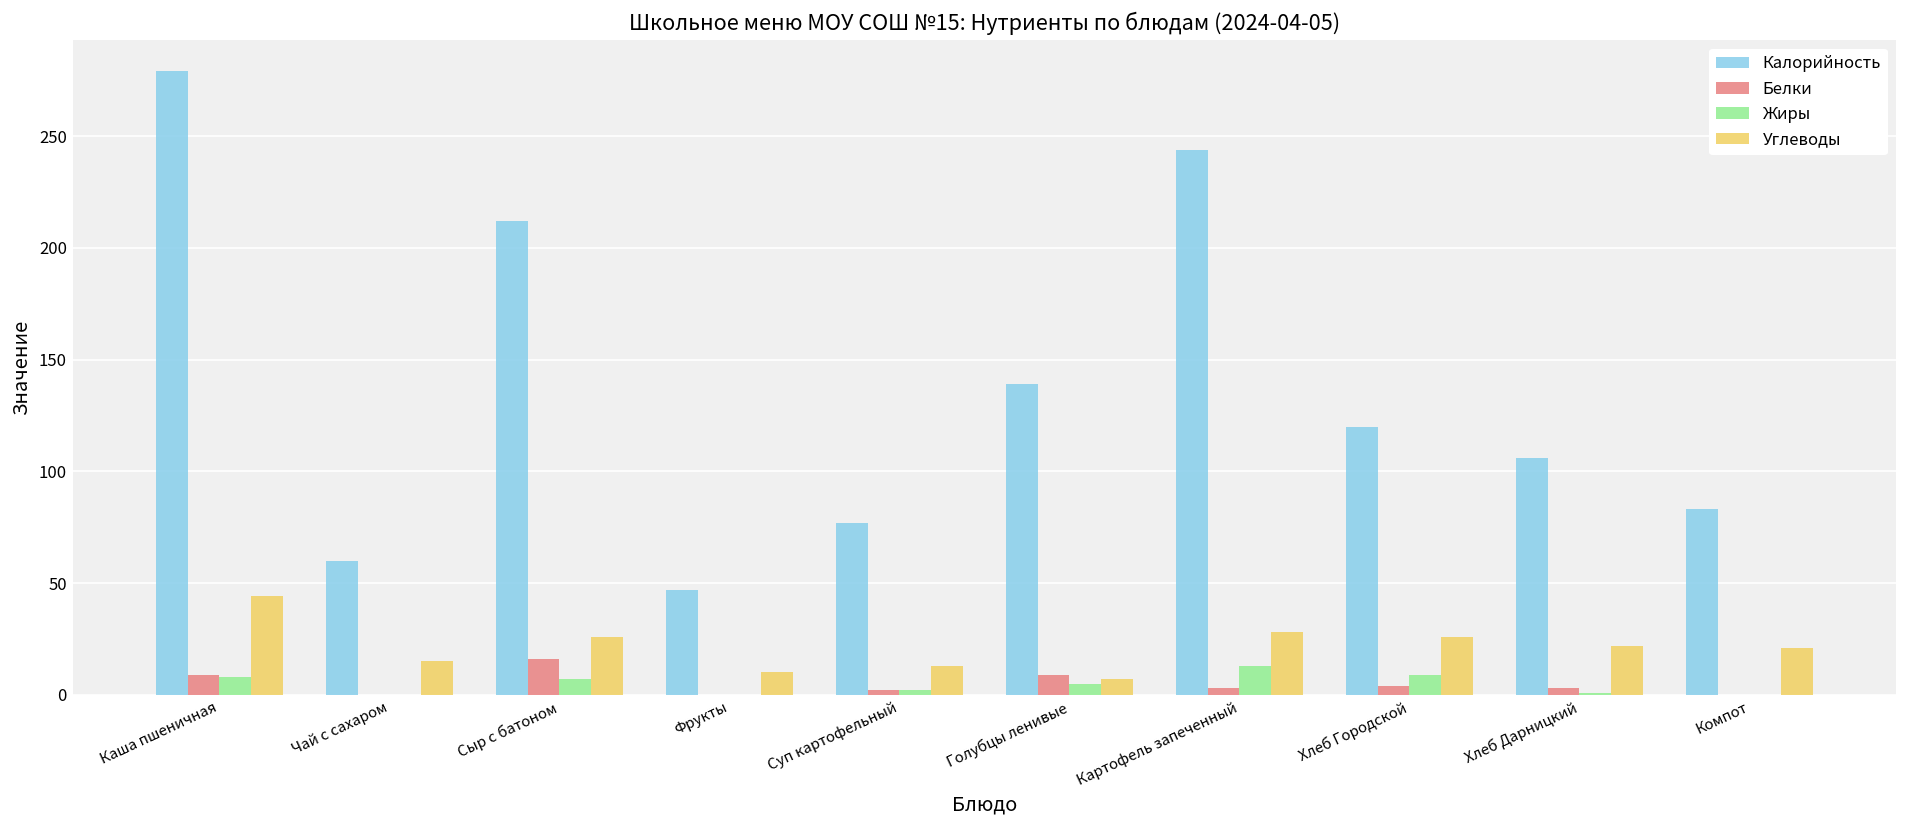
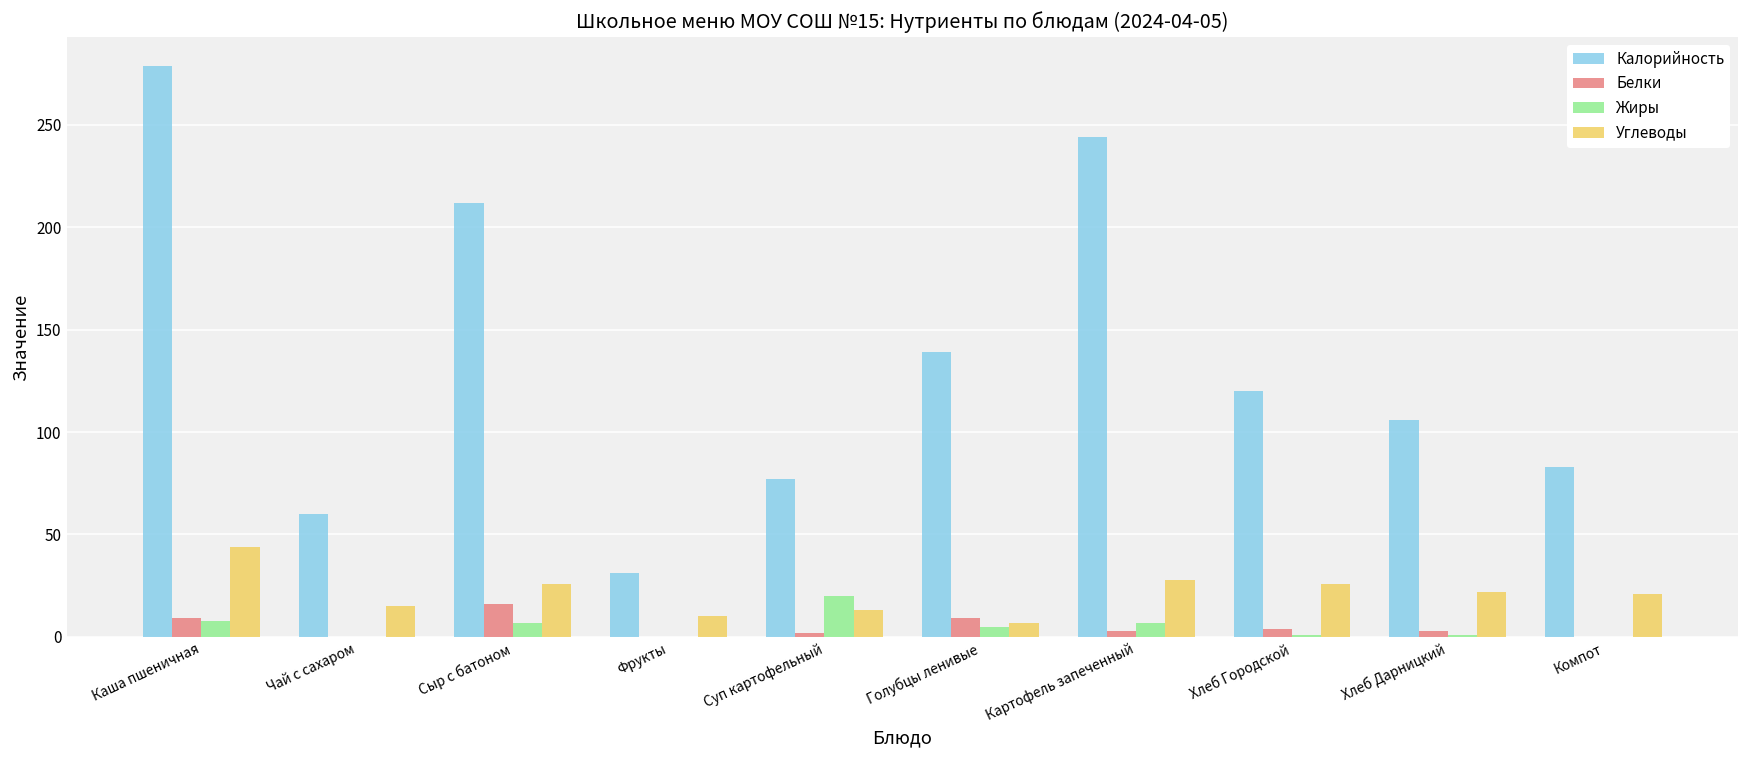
  {
    "Калорийность": {
      "Каша пшеничная": 279,
      "Чай с сахаром": 60,
      "Сыр с батоном": 212,
-     "Фрукты": 47,
+     "Фрукты": 31,
      "Суп картофельный": 77,
      "Голубцы ленивые": 139,
      "Картофель запеченный": 244,
      "Хлеб Городской": 120,
      "Хлеб Дарницкий": 106,
      "Компот": 83
    },
    "Белки": {
      "Каша пшеничная": 9,
      "Чай с сахаром": 0,
      "Сыр с батоном": 16,
      "Фрукты": 0,
      "Суп картофельный": 2,
      "Голубцы ленивые": 9,
      "Картофель запеченный": 3,
      "Хлеб Городской": 4,
      "Хлеб Дарницкий": 3,
      "Компот": 0
    },
    "Жиры": {
      "Каша пшеничная": 8,
      "Чай с сахаром": 0,
      "Сыр с батоном": 7,
      "Фрукты": 0,
-     "Суп картофельный": 2,
+     "Суп картофельный": 20,
      "Голубцы ленивые": 5,
-     "Картофель запеченный": 13,
-     "Хлеб Городской": 9,
+     "Картофель запеченный": 7,
+     "Хлеб Городской": 1,
      "Компот": 0
    },
    "Углеводы": {
      "Каша пшеничная": 44,
      "Чай с сахаром": 15,
      "Сыр с батоном": 26,
      "Фрукты": 10,
      "Суп картофельный": 13,
      "Голубцы ленивые": 7,
      "Картофель запеченный": 28,
      "Хлеб Городской": 26,
      "Хлеб Дарницкий": 22,
      "Компот": 21
    }
  }
